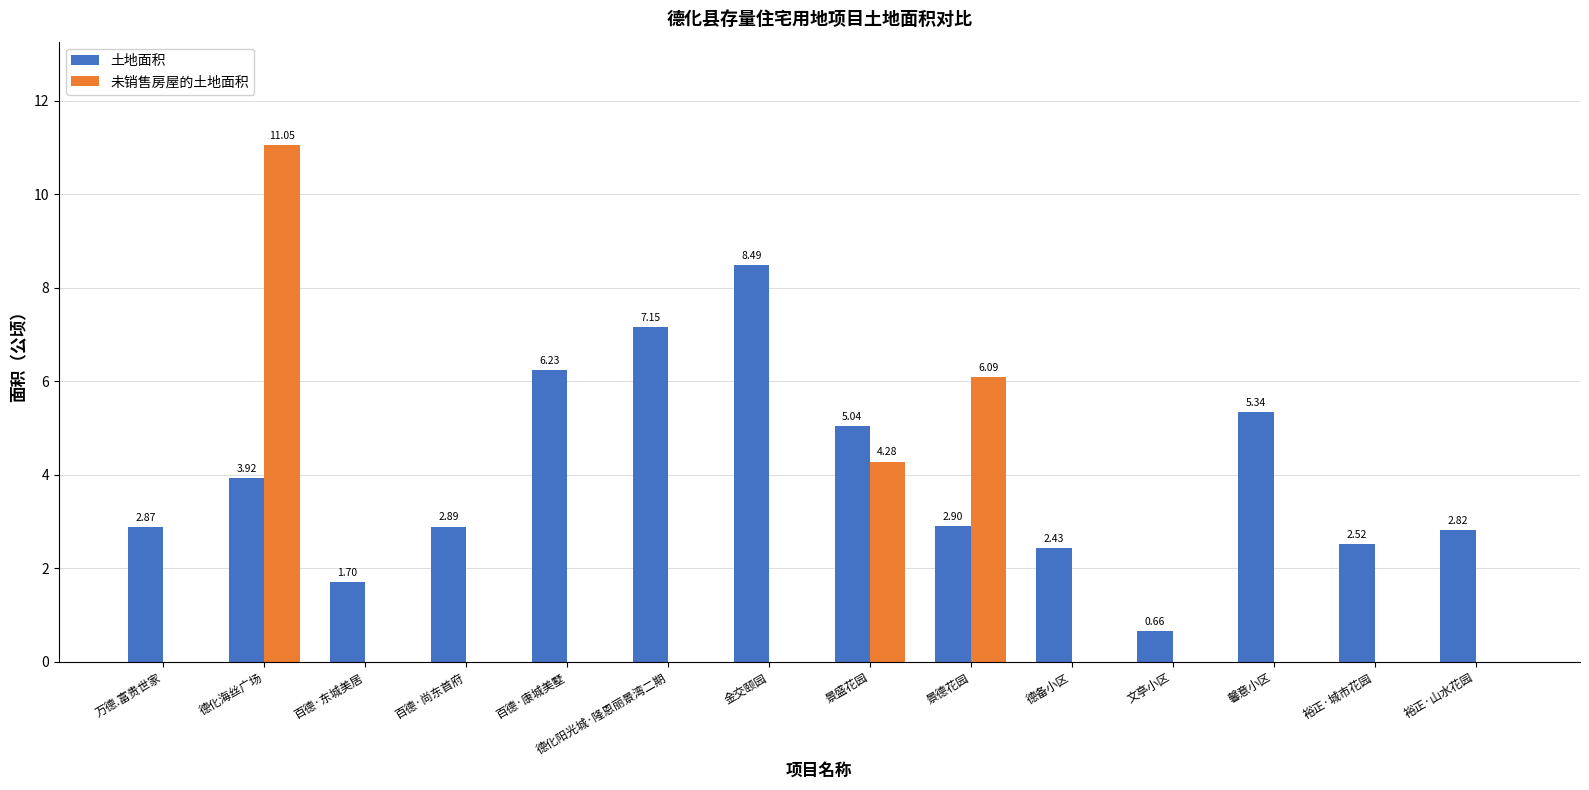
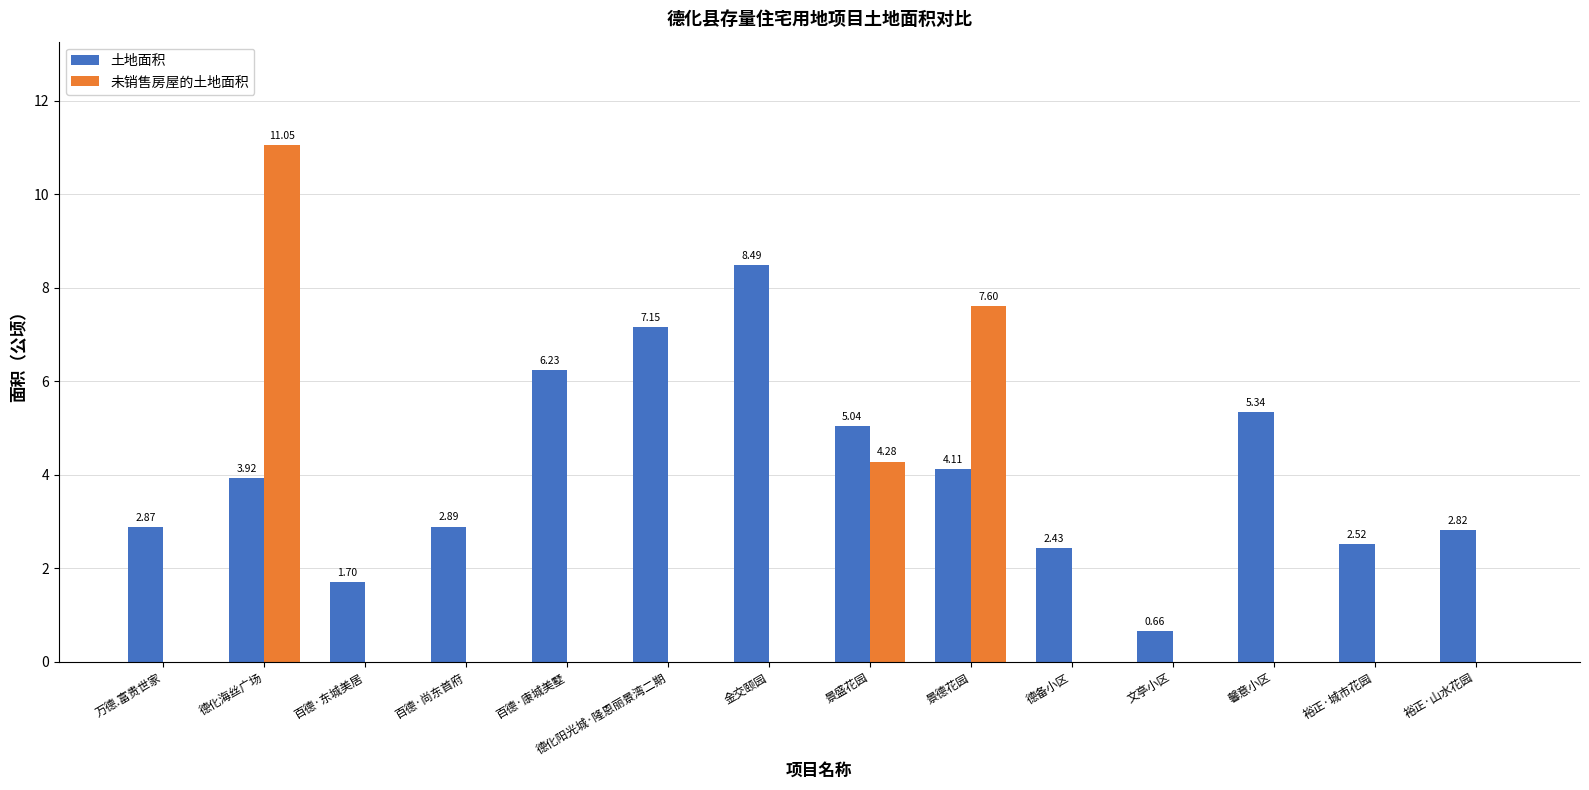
  {
    "土地面积": {
      "万德.富贵世家": 2.87,
      "德化海丝广场": 3.92,
      "百德·东城美居": 1.70,
      "百德·尚东首府": 2.89,
      "百德·康城美墅": 6.23,
      "德化阳光城·隆恩丽景湾二期": 7.15,
      "金交颐园": 8.49,
      "景盛花园": 5.04,
-     "景德花园": 2.90,
+     "景德花园": 4.11,
      "德备小区": 2.43,
      "文亭小区": 0.66,
      "馨意小区": 5.34,
      "裕正·城市花园": 2.52,
      "裕正·山水花园": 2.82
    },
    "未销售房屋的土地面积": {
      "德化海丝广场": 11.05,
      "景盛花园": 4.28,
-     "景德花园": 6.09
+     "景德花园": 7.60
    }
  }
